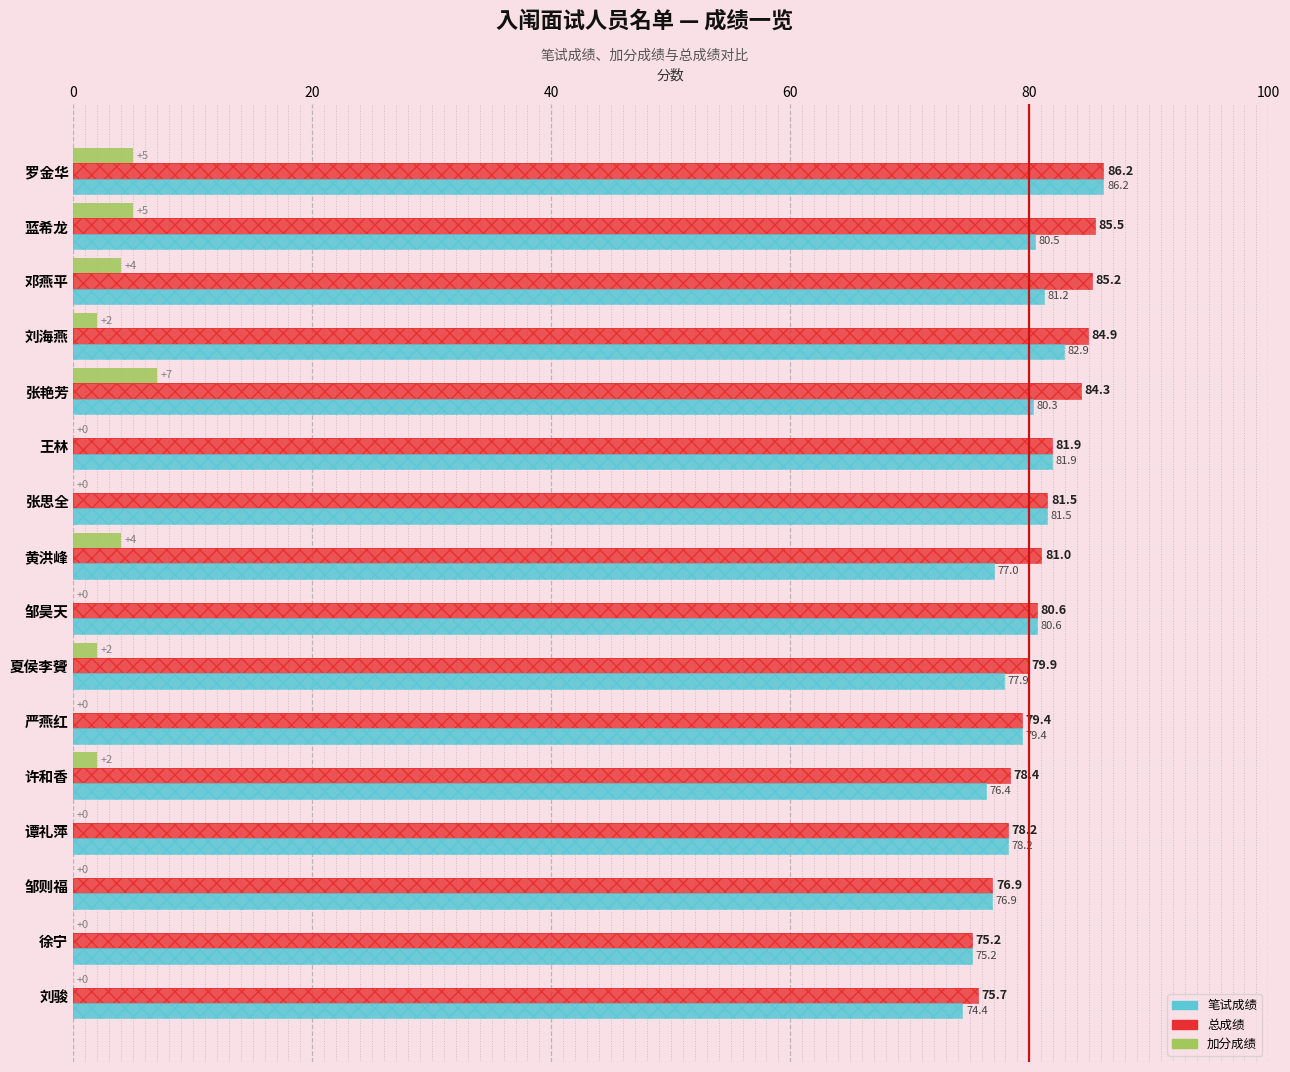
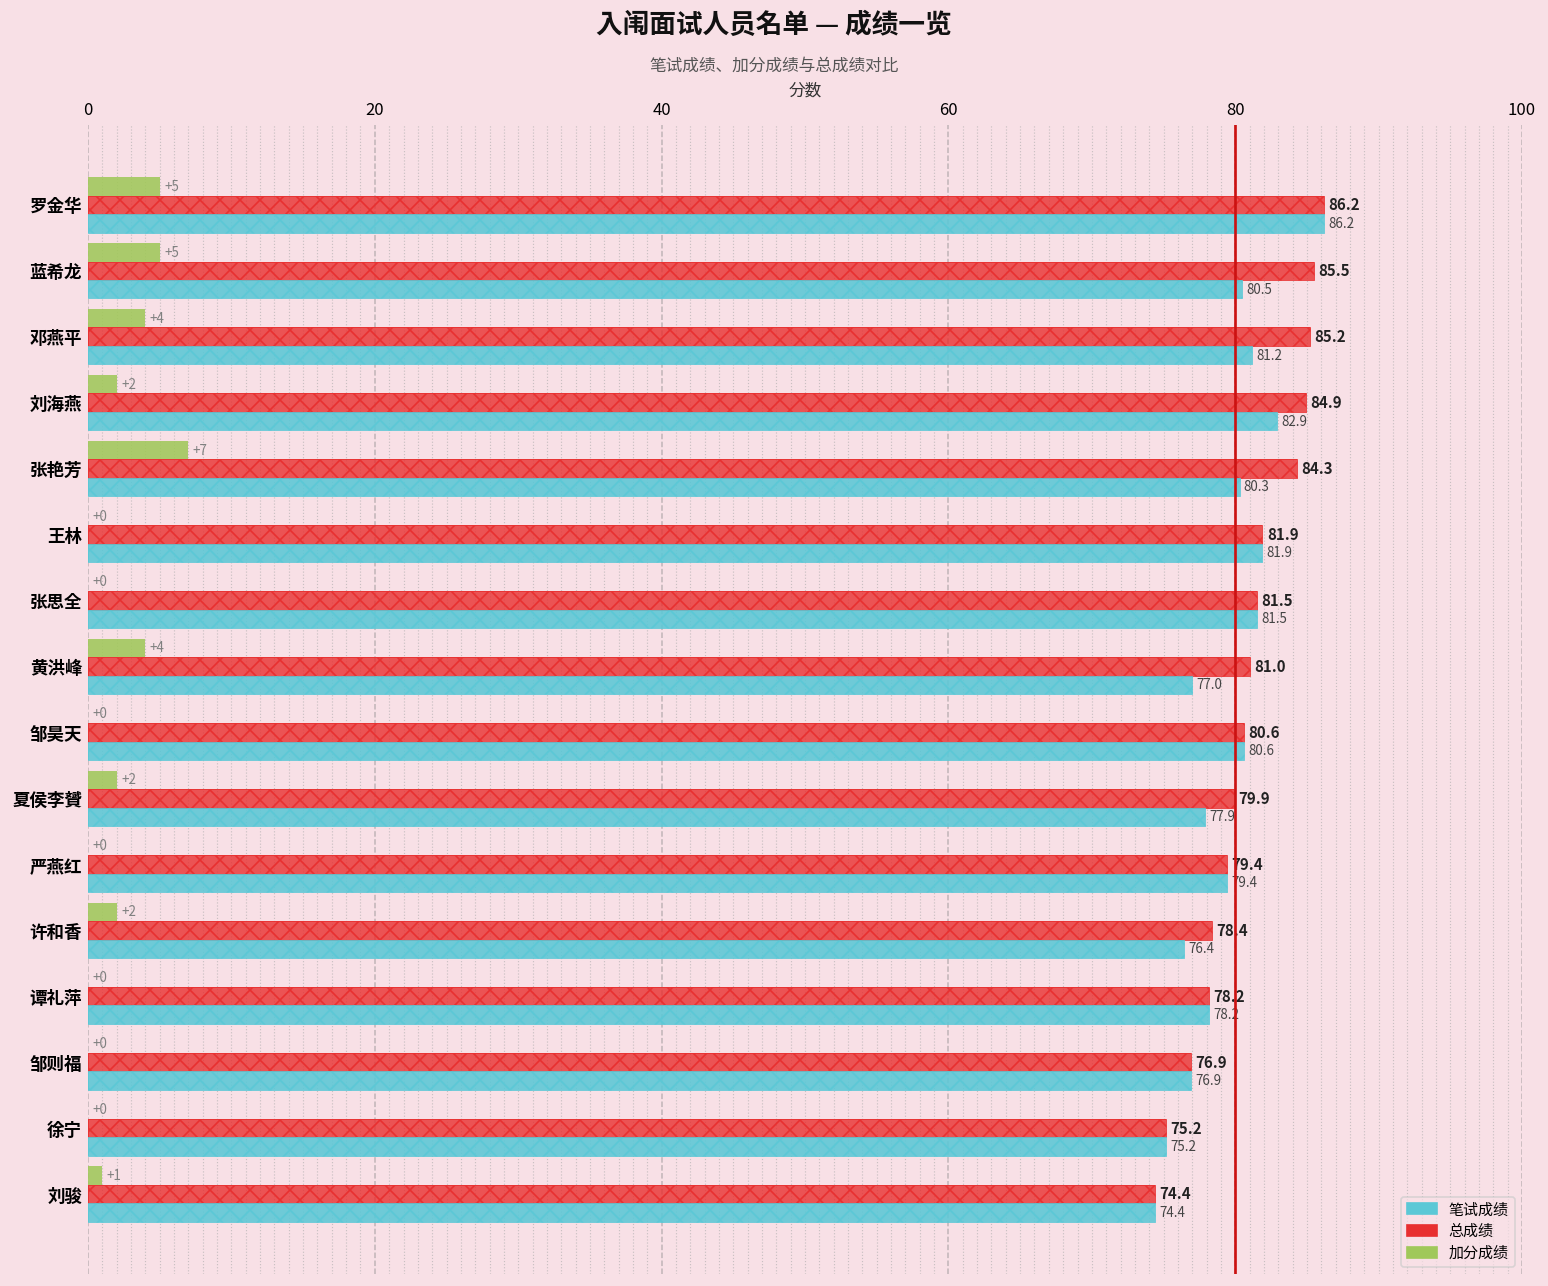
  {
    "笔试成绩": {
      "罗金华": "86.2",
      "蓝希龙": "80.5",
      "邓燕平": "81.2",
      "刘海燕": "82.9",
      "张艳芳": "80.3",
      "王林": "81.9",
      "张思全": "81.5",
      "黄洪峰": "77.0",
      "邹昊天": "80.6",
      "夏侯李贇": "77.9",
      "严燕红": "79.4",
      "许和香": "76.4",
      "谭礼萍": "78.2",
      "邹则福": "76.9",
      "徐宁": "75.2",
      "刘骏": "74.4"
    },
    "总成绩": {
      "罗金华": "86.2",
      "蓝希龙": "85.5",
      "邓燕平": "85.2",
      "刘海燕": "84.9",
      "张艳芳": "84.3",
      "王林": "81.9",
      "张思全": "81.5",
      "黄洪峰": "81.0",
      "邹昊天": "80.6",
      "夏侯李贇": "79.9",
      "严燕红": "79.4",
      "许和香": "78.4",
      "谭礼萍": "78.2",
      "邹则福": "76.9",
      "徐宁": "75.2",
-     "刘骏": "75.7"
+     "刘骏": "74.4"
    },
    "加分成绩": {
      "罗金华": "+5",
      "蓝希龙": "+5",
      "邓燕平": "+4",
      "刘海燕": "+2",
      "张艳芳": "+7",
      "王林": "+0",
      "张思全": "+0",
      "黄洪峰": "+4",
      "邹昊天": "+0",
      "夏侯李贇": "+2",
      "严燕红": "+0",
      "许和香": "+2",
      "谭礼萍": "+0",
      "邹则福": "+0",
      "徐宁": "+0",
-     "刘骏": "+0"
+     "刘骏": "+1"
    }
  }
